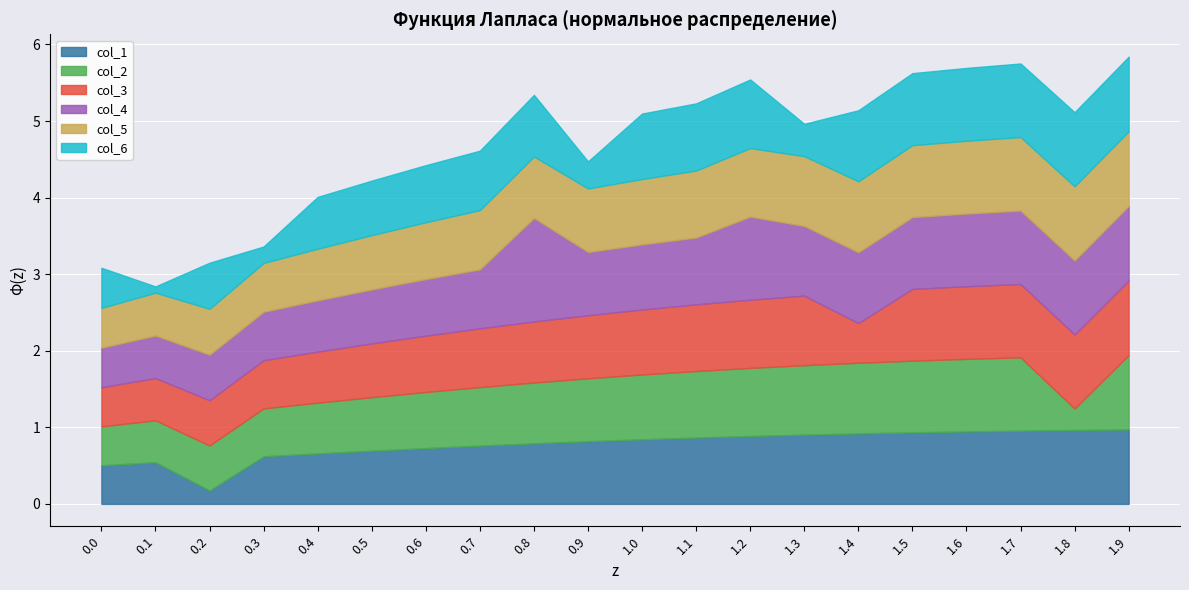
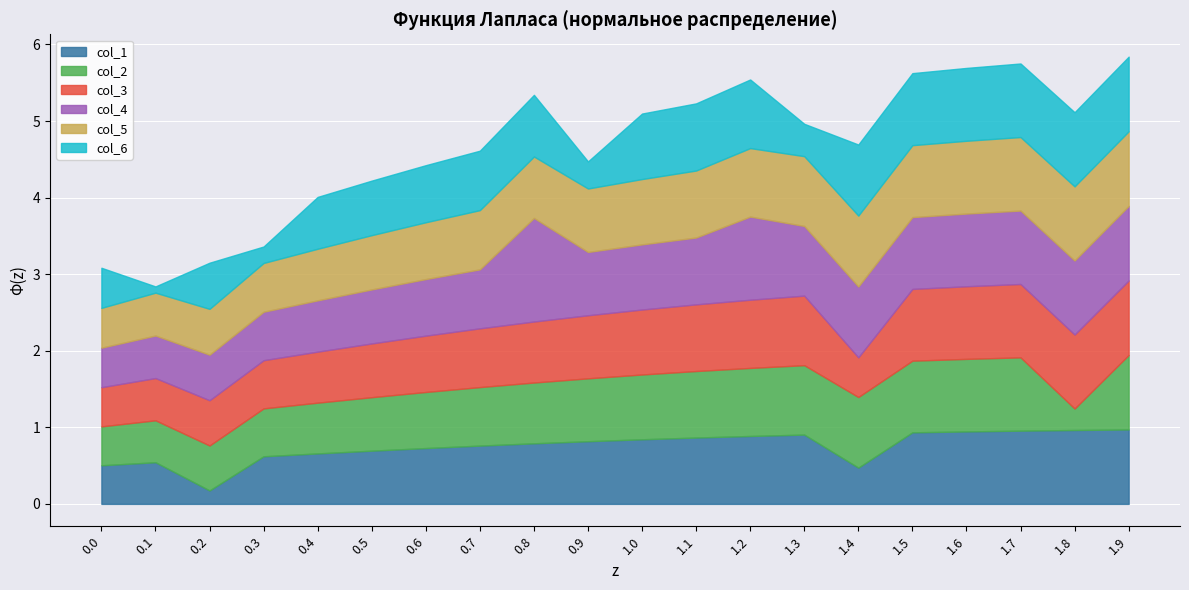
  {
    "col_1": {
      "0.0": 0.5,
      "0.1": 0.5,
      "0.2": 0.2,
      "0.3": 0.6,
      "0.4": 0.7,
      "0.5": 0.7,
      "0.6": 0.7,
      "0.7": 0.8,
      "0.8": 0.8,
      "0.9": 0.8,
      "1.0": 0.8,
      "1.1": 0.9,
      "1.2": 0.9,
      "1.3": 0.9,
-     "1.4": 0.9,
+     "1.4": 0.5,
      "1.5": 0.9,
      "1.6": 0.9,
      "1.7": 1.0,
      "1.8": 1.0,
      "1.9": 1.0
    },
    "col_2": {
      "0.0": 0.5,
      "0.1": 0.5,
      "0.2": 0.6,
      "0.3": 0.6,
      "0.4": 0.7,
      "0.5": 0.7,
      "0.6": 0.7,
      "0.7": 0.8,
      "0.8": 0.8,
      "0.9": 0.8,
      "1.0": 0.8,
      "1.1": 0.9,
      "1.2": 0.9,
      "1.3": 0.9,
      "1.4": 0.9,
      "1.5": 0.9,
      "1.6": 0.9,
      "1.7": 1.0,
      "1.8": 0.3,
      "1.9": 1.0
    },
    "col_3": {
      "0.0": 0.5,
      "0.1": 0.6,
      "0.2": 0.6,
      "0.3": 0.6,
      "0.4": 0.7,
      "0.5": 0.7,
      "0.6": 0.7,
      "0.7": 0.8,
      "0.8": 0.8,
      "0.9": 0.8,
      "1.0": 0.8,
      "1.1": 0.9,
      "1.2": 0.9,
      "1.3": 0.9,
      "1.4": 0.5,
      "1.5": 0.9,
      "1.6": 0.9,
      "1.7": 1.0,
      "1.8": 1.0,
      "1.9": 1.0
    },
    "col_4": {
      "0.0": 0.5,
      "0.1": 0.6,
      "0.2": 0.6,
      "0.3": 0.6,
      "0.4": 0.7,
      "0.5": 0.7,
      "0.6": 0.7,
      "0.7": 0.8,
      "0.8": 1.4,
      "0.9": 0.8,
      "1.0": 0.9,
      "1.1": 0.9,
      "1.2": 1.1,
      "1.3": 0.9,
      "1.4": 0.9,
      "1.5": 0.9,
      "1.6": 0.9,
      "1.7": 1.0,
      "1.8": 1.0,
      "1.9": 1.0
    },
    "col_5": {
      "0.0": 0.5,
      "0.1": 0.6,
      "0.2": 0.6,
      "0.3": 0.6,
      "0.4": 0.7,
      "0.5": 0.7,
      "0.6": 0.7,
      "0.7": 0.8,
      "0.8": 0.8,
      "0.9": 0.8,
      "1.0": 0.9,
      "1.1": 0.9,
      "1.2": 0.9,
      "1.3": 0.9,
      "1.4": 0.9,
      "1.5": 0.9,
      "1.6": 1.0,
      "1.7": 1.0,
      "1.8": 1.0,
      "1.9": 1.0
    },
    "col_6": {
      "0.0": 0.5,
      "0.1": 0.1,
      "0.2": 0.6,
      "0.3": 0.2,
      "0.4": 0.7,
      "0.5": 0.7,
      "0.6": 0.7,
      "0.7": 0.8,
      "0.8": 0.8,
      "0.9": 0.4,
      "1.0": 0.9,
      "1.1": 0.9,
      "1.2": 0.9,
      "1.3": 0.4,
      "1.4": 0.9,
      "1.5": 0.9,
      "1.6": 1.0,
      "1.7": 1.0,
      "1.8": 1.0,
      "1.9": 1.0
    }
  }
